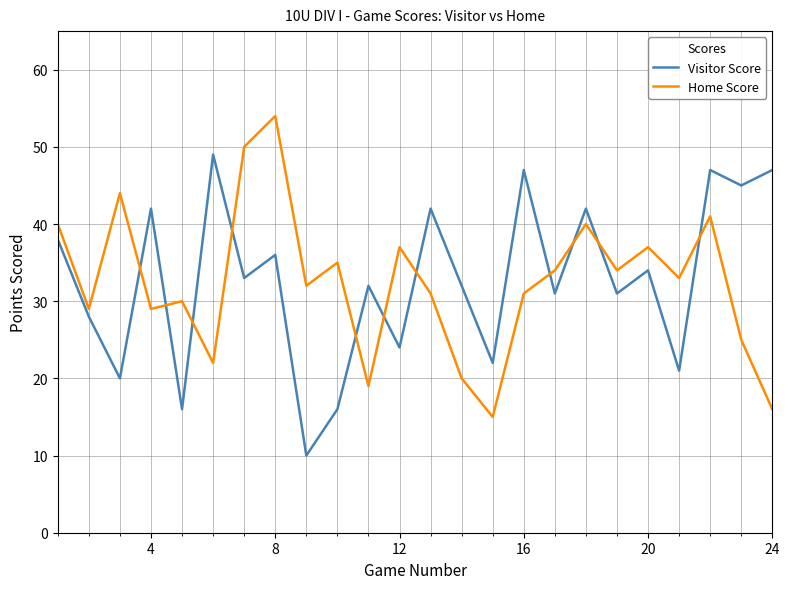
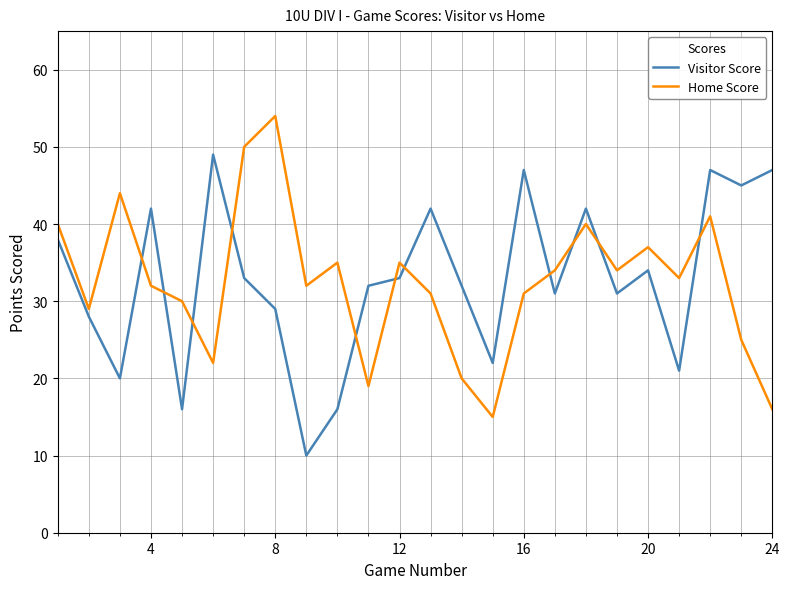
  {
    "Visitor Score": {
      "4": 42,
-     "8": 36,
-     "12": 24,
+     "8": 29,
+     "12": 33,
      "16": 47,
      "20": 34,
      "24": 47
    },
    "Home Score": {
-     "4": 29,
+     "4": 32,
      "8": 54,
-     "12": 37,
+     "12": 35,
      "16": 31,
      "20": 37,
      "24": 16
    }
  }
